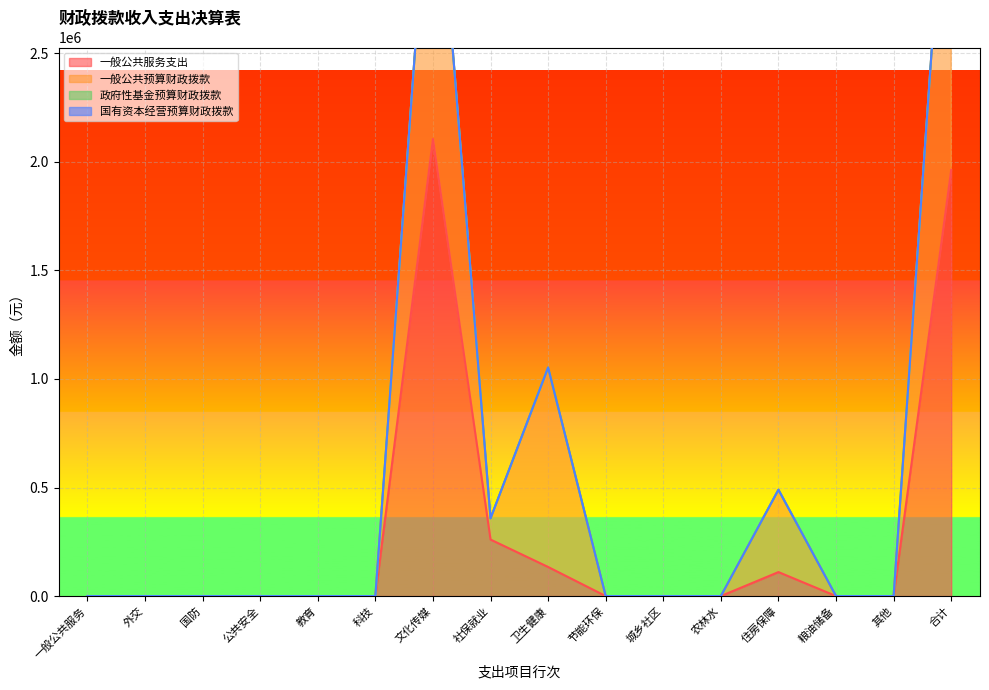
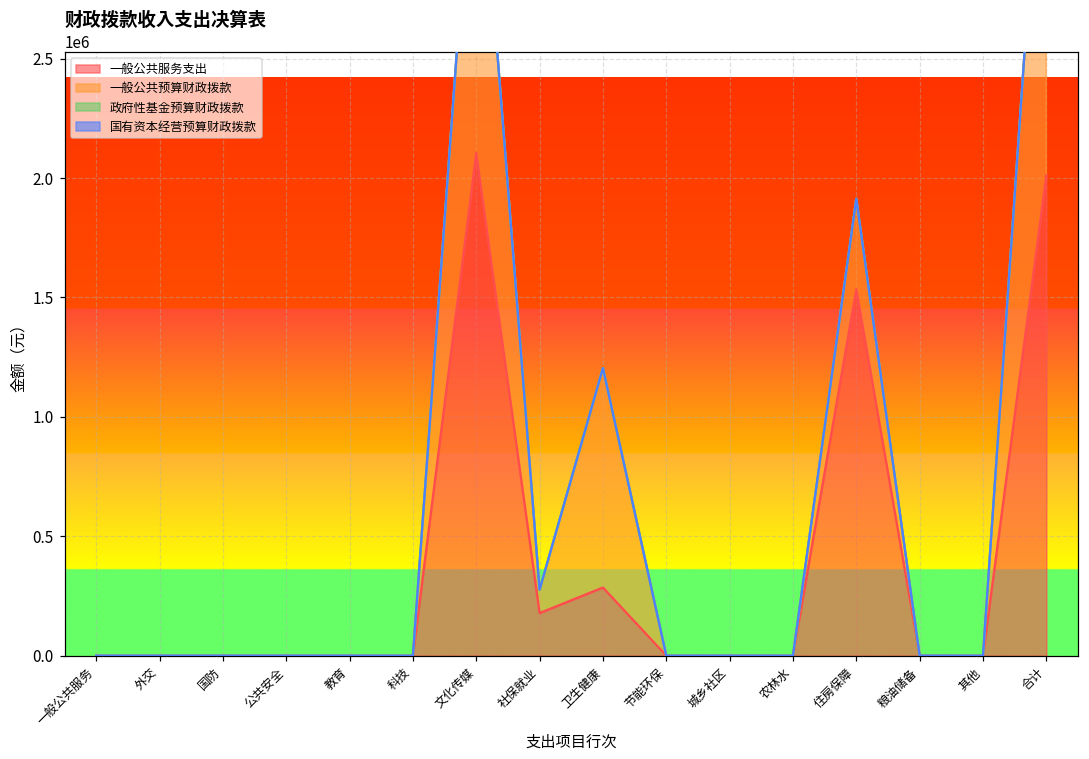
  {
    "一般公共服务支出": {
      "文化传媒": 2110000,
-     "社保就业": 260000,
-     "卫生健康": 130000,
-     "住房保障": 110000,
-     "合计": 1960000
+     "社保就业": 180000,
+     "卫生健康": 290000,
+     "住房保障": 1530000,
+     "合计": 2010000
    }
  }
